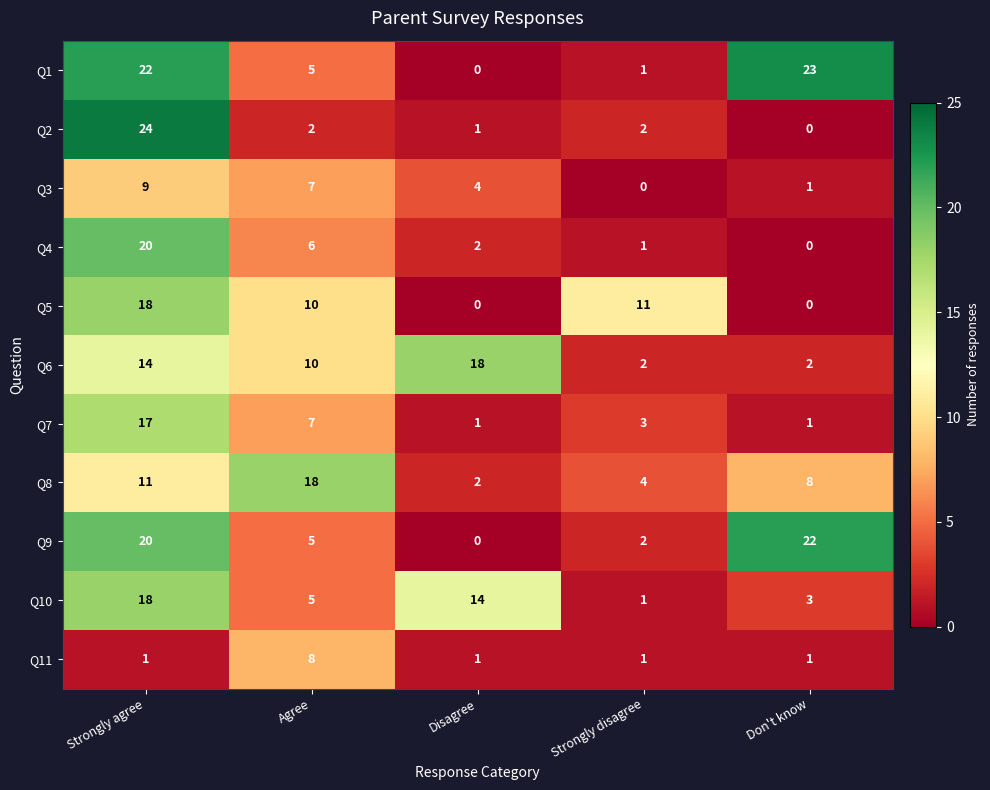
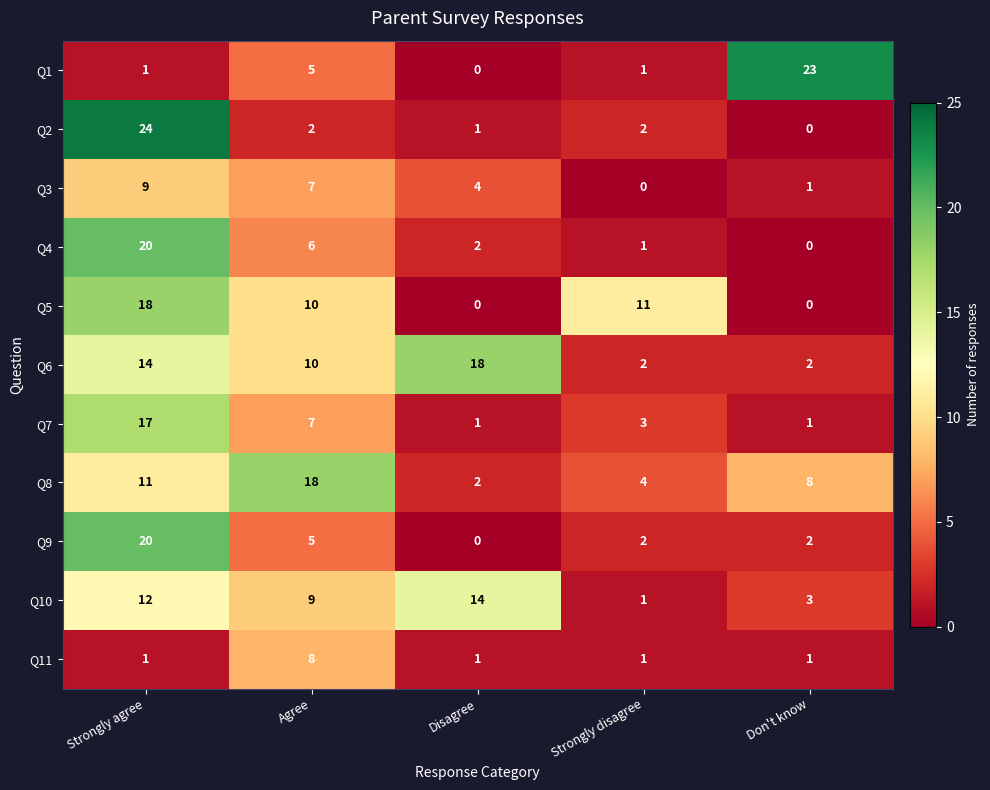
  {
    "Q1": {
-     "Strongly agree": 22,
+     "Strongly agree": 1,
      "Agree": 5,
      "Disagree": 0,
      "Strongly disagree": 1,
      "Don't know": 23
    },
    "Q2": {
      "Strongly agree": 24,
      "Agree": 2,
      "Disagree": 1,
      "Strongly disagree": 2,
      "Don't know": 0
    },
    "Q3": {
      "Strongly agree": 9,
      "Agree": 7,
      "Disagree": 4,
      "Strongly disagree": 0,
      "Don't know": 1
    },
    "Q4": {
      "Strongly agree": 20,
      "Agree": 6,
      "Disagree": 2,
      "Strongly disagree": 1,
      "Don't know": 0
    },
    "Q5": {
      "Strongly agree": 18,
      "Agree": 10,
      "Disagree": 0,
      "Strongly disagree": 11,
      "Don't know": 0
    },
    "Q6": {
      "Strongly agree": 14,
      "Agree": 10,
      "Disagree": 18,
      "Strongly disagree": 2,
      "Don't know": 2
    },
    "Q7": {
      "Strongly agree": 17,
      "Agree": 7,
      "Disagree": 1,
      "Strongly disagree": 3,
      "Don't know": 1
    },
    "Q8": {
      "Strongly agree": 11,
      "Agree": 18,
      "Disagree": 2,
      "Strongly disagree": 4,
      "Don't know": 8
    },
    "Q9": {
      "Strongly agree": 20,
      "Agree": 5,
      "Disagree": 0,
      "Strongly disagree": 2,
-     "Don't know": 22
+     "Don't know": 2
    },
    "Q10": {
-     "Strongly agree": 18,
-     "Agree": 5,
+     "Strongly agree": 12,
+     "Agree": 9,
      "Disagree": 14,
      "Strongly disagree": 1,
      "Don't know": 3
    },
    "Q11": {
      "Strongly agree": 1,
      "Agree": 8,
      "Disagree": 1,
      "Strongly disagree": 1,
      "Don't know": 1
    }
  }
